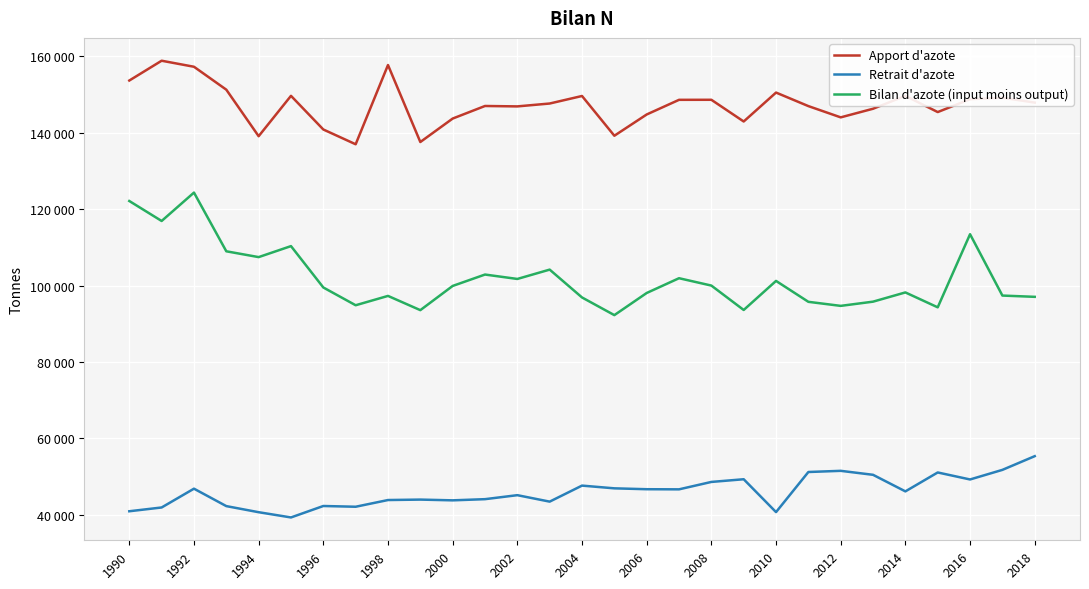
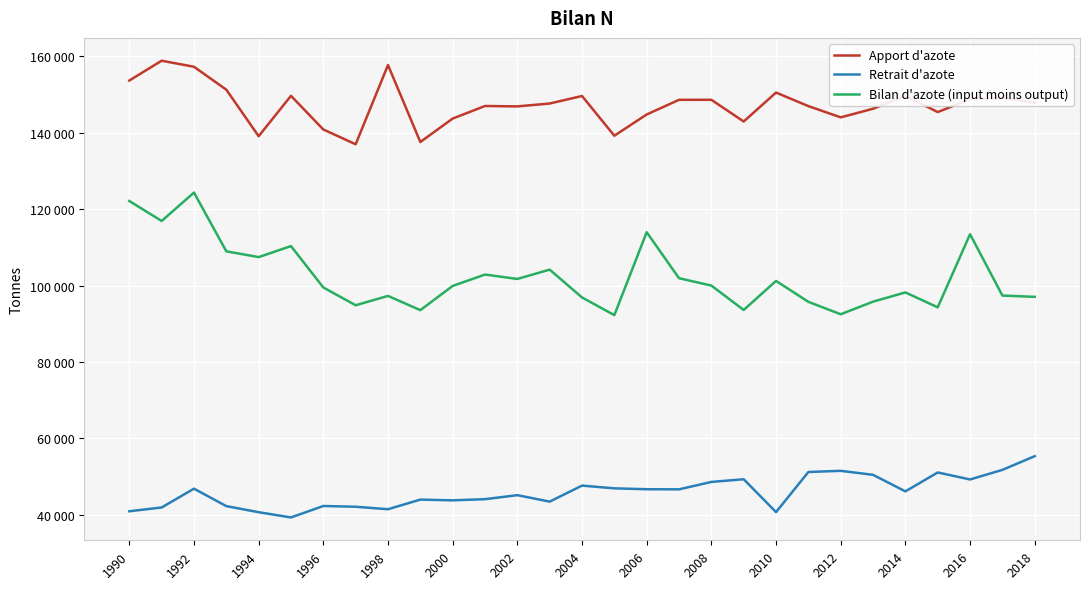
  {
    "Apport d'azote": {
      "1990": 154000,
      "1992": 157000,
      "1994": 139000,
      "1996": 141000,
      "1998": 158000,
      "2000": 144000,
      "2002": 147000,
      "2004": 150000,
      "2006": 145000,
      "2008": 149000,
      "2010": 151000,
      "2012": 144000
    },
    "Retrait d'azote": {
      "1990": 41000,
      "1992": 47000,
      "1994": 41000,
      "1996": 42000,
-     "1998": 44000,
+     "1998": 41000,
      "2000": 44000,
      "2002": 45000,
      "2004": 48000,
      "2006": 47000,
      "2008": 49000,
      "2010": 41000,
      "2012": 52000,
      "2014": 46000,
      "2016": 49000,
      "2018": 55000
    },
    "Bilan d'azote (input moins output)": {
      "1990": 122000,
      "1992": 124000,
      "1994": 107000,
      "1996": 100000,
      "1998": 97000,
      "2000": 100000,
      "2002": 102000,
      "2004": 97000,
-     "2006": 98000,
+     "2006": 114000,
      "2008": 100000,
      "2010": 101000,
-     "2012": 95000,
+     "2012": 92000,
      "2014": 98000,
      "2016": 113000,
      "2018": 97000
    }
  }
